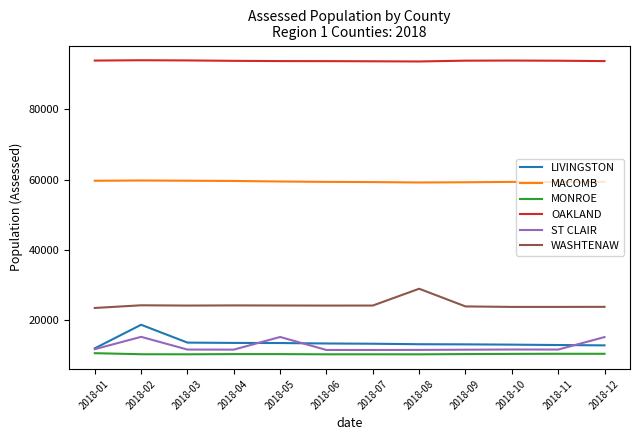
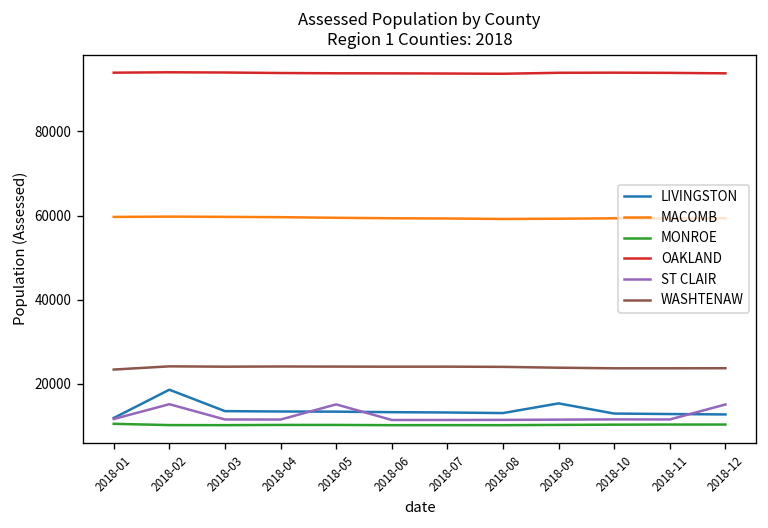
  {
    "LIVINGSTON": {
      "2018-02": 19000,
      "2018-03": 14000,
      "2018-04": 13000,
      "2018-05": 13000,
      "2018-06": 13000,
      "2018-07": 13000,
      "2018-08": 13000,
-     "2018-09": 13000,
+     "2018-09": 15000,
      "2018-10": 13000,
      "2018-11": 13000,
      "2018-12": 13000
    },
    "MACOMB": {
      "2018-01": 60000,
      "2018-02": 60000,
      "2018-03": 60000,
      "2018-04": 60000,
      "2018-05": 59000,
      "2018-06": 59000,
      "2018-07": 59000,
      "2018-08": 59000,
      "2018-09": 59000,
      "2018-10": 59000
    },
    "MONROE": {
      "2018-01": 10000,
      "2018-02": 10000,
      "2018-03": 10000,
      "2018-04": 10000,
      "2018-05": 10000,
      "2018-06": 10000,
      "2018-07": 10000,
      "2018-08": 10000,
      "2018-09": 10000,
      "2018-10": 10000,
      "2018-11": 10000,
      "2018-12": 10000
    },
    "OAKLAND": {
      "2018-01": 94000,
      "2018-02": 94000,
      "2018-03": 94000,
      "2018-04": 94000,
      "2018-05": 94000,
      "2018-06": 94000,
      "2018-07": 94000,
      "2018-08": 94000,
      "2018-09": 94000,
      "2018-10": 94000,
      "2018-11": 94000,
      "2018-12": 94000
    },
    "ST CLAIR": {
      "2018-02": 15000,
      "2018-03": 12000,
      "2018-04": 12000,
      "2018-05": 15000,
      "2018-06": 11000,
      "2018-07": 11000,
      "2018-08": 11000,
      "2018-09": 11000,
      "2018-10": 12000,
      "2018-11": 12000,
      "2018-12": 15000
    },
    "WASHTENAW": {
      "2018-01": 23000,
      "2018-02": 24000,
      "2018-03": 24000,
      "2018-04": 24000,
      "2018-05": 24000,
      "2018-06": 24000,
      "2018-07": 24000,
-     "2018-08": 29000,
+     "2018-08": 24000,
      "2018-09": 24000,
      "2018-10": 24000,
      "2018-11": 24000,
      "2018-12": 24000
    }
  }
